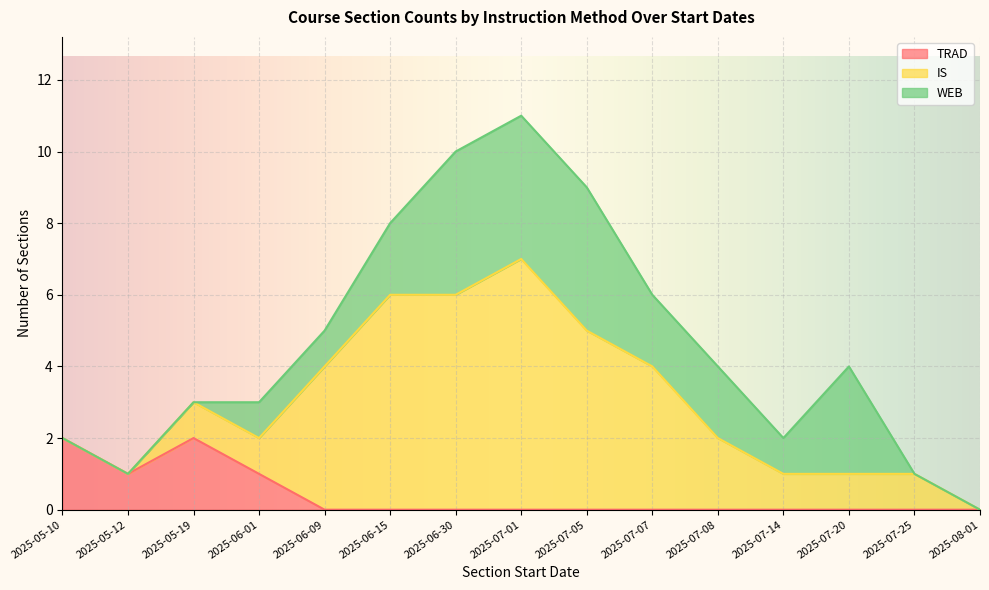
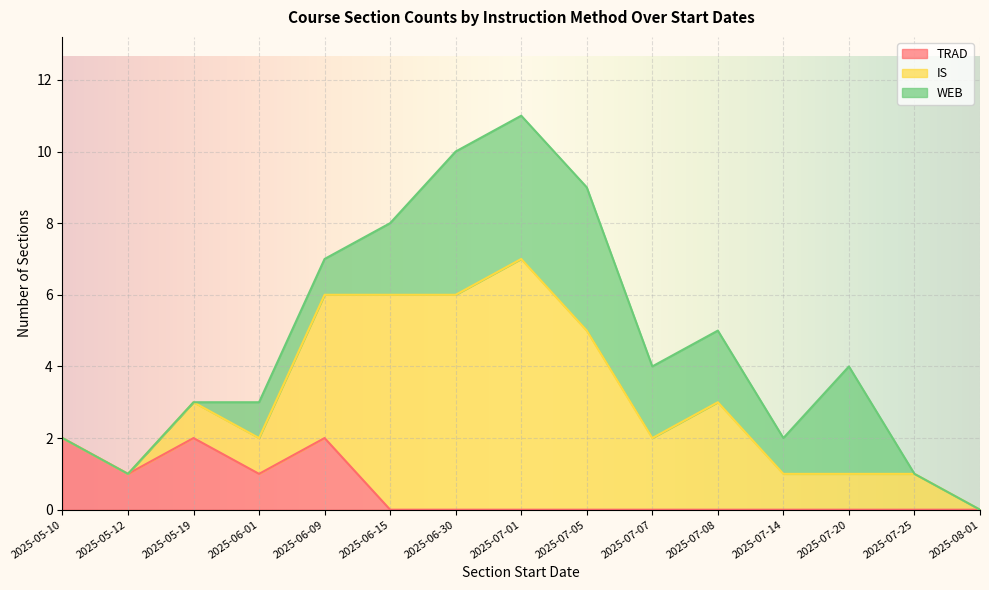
  {
    "TRAD": {
      "2025-05-19": 2,
      "2025-06-01": 1,
-     "2025-06-09": 0,
+     "2025-06-09": 2,
      "2025-06-15": 0,
      "2025-06-30": 0,
      "2025-07-01": 0,
      "2025-07-05": 0,
      "2025-07-07": 0,
      "2025-07-08": 0,
      "2025-07-14": 0,
      "2025-07-20": 0,
      "2025-07-25": 0
    },
    "IS": {
      "2025-06-01": 2,
      "2025-06-15": 6,
      "2025-06-30": 6,
      "2025-07-01": 7,
      "2025-07-05": 5,
-     "2025-07-07": 4,
-     "2025-07-08": 2,
+     "2025-07-07": 2,
+     "2025-07-08": 3,
      "2025-07-14": 1,
      "2025-07-20": 1
    },
    "WEB": {
      "2025-06-01": 1,
      "2025-06-09": 1,
      "2025-06-15": 2,
      "2025-06-30": 4,
      "2025-07-01": 4,
      "2025-07-05": 4,
      "2025-07-07": 2,
      "2025-07-08": 2,
      "2025-07-14": 1,
      "2025-07-20": 3
    }
  }
